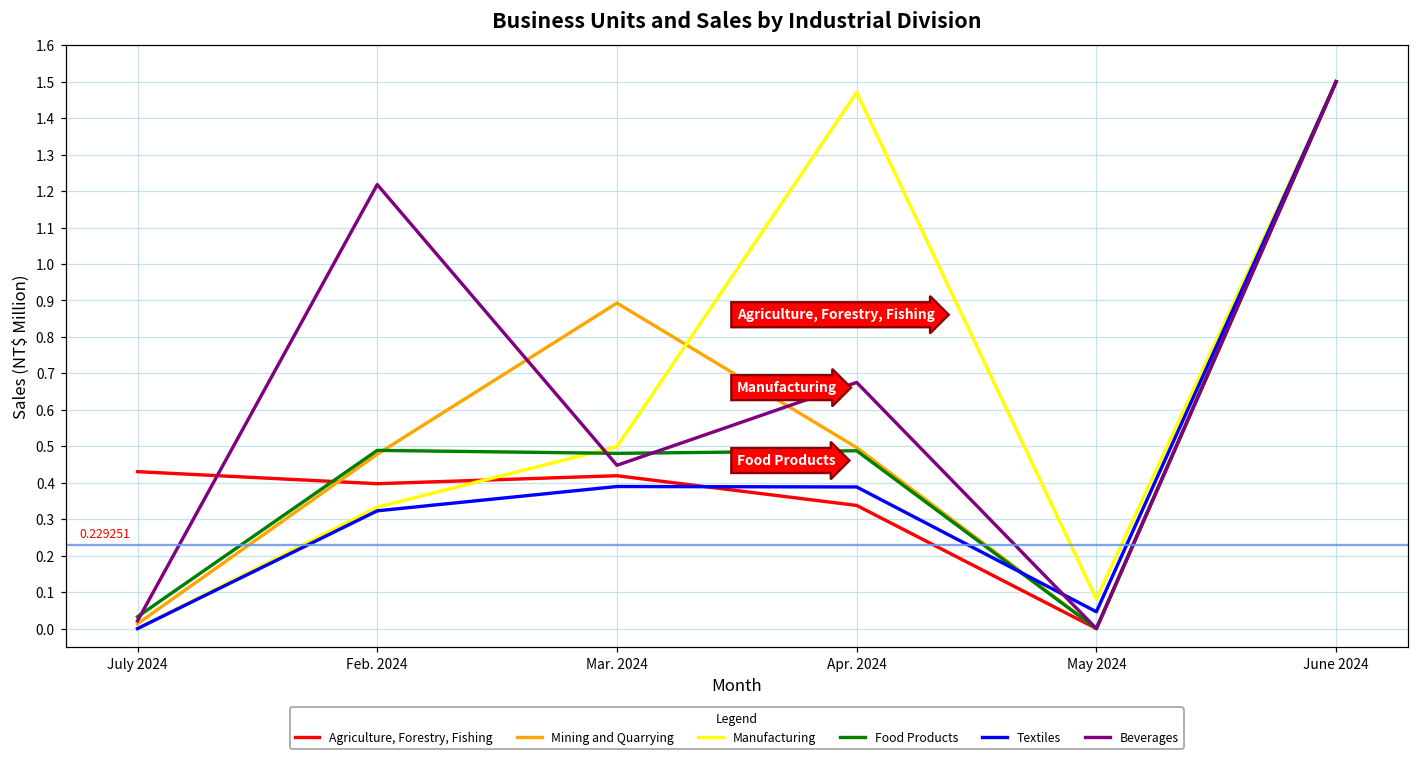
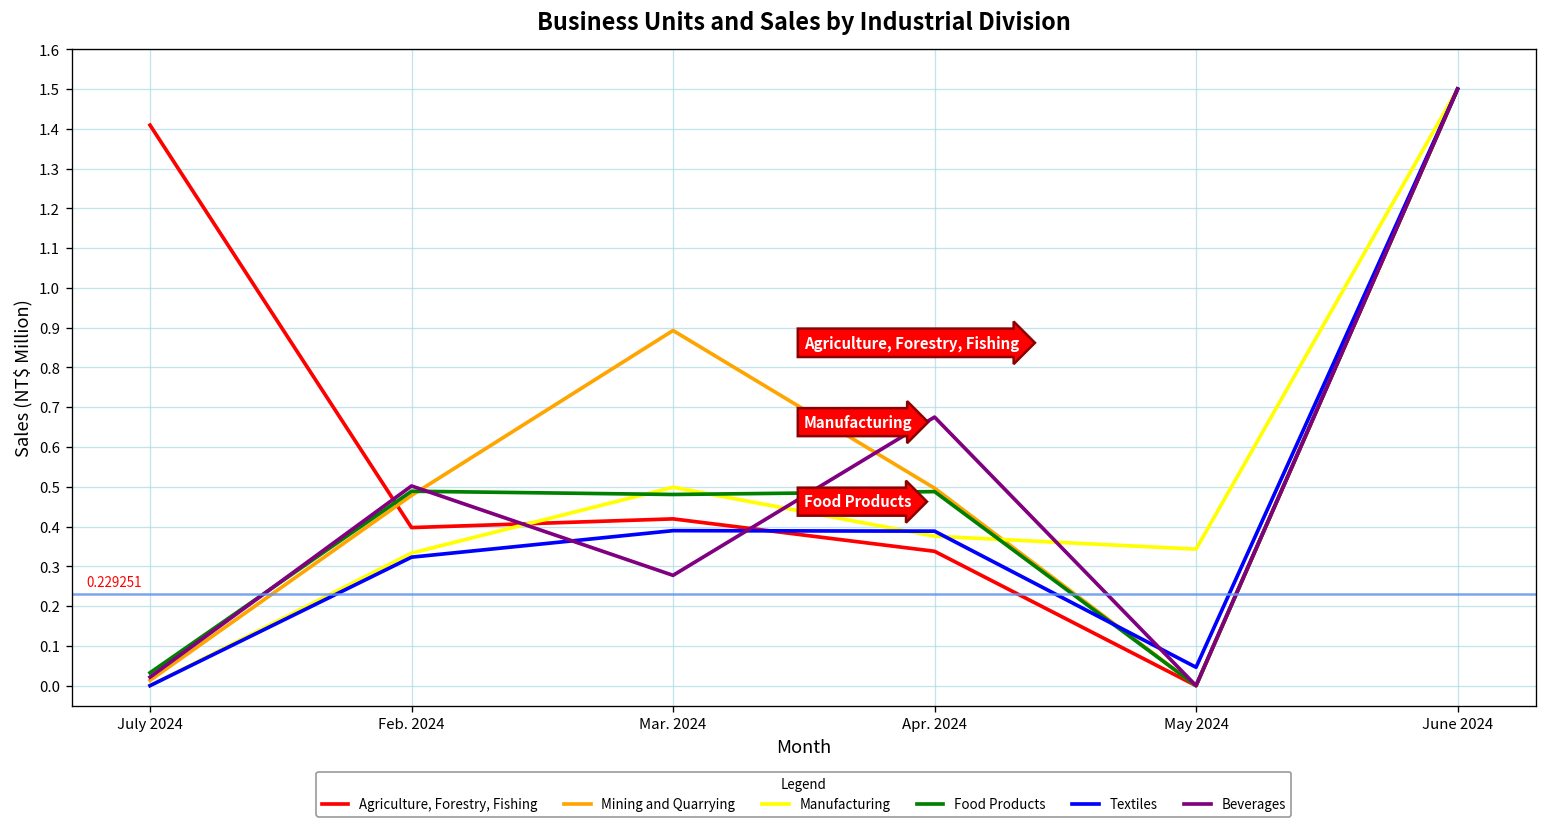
  {
    "Agriculture, Forestry, Fishing": {
-     "July 2024": 0.43,
+     "July 2024": 1.41,
      "Feb. 2024": 0.40,
      "Mar. 2024": 0.42,
      "Apr. 2024": 0.34
    },
    "Mining and Quarrying": {
      "July 2024": 0.01,
      "Feb. 2024": 0.48,
      "Mar. 2024": 0.89,
      "Apr. 2024": 0.50
    },
    "Manufacturing": {
      "Feb. 2024": 0.33,
      "Mar. 2024": 0.50,
-     "Apr. 2024": 1.47,
-     "May 2024": 0.08
+     "Apr. 2024": 0.38,
+     "May 2024": 0.34
    },
    "Food Products": {
      "July 2024": 0.03,
      "Feb. 2024": 0.49,
      "Mar. 2024": 0.48,
      "Apr. 2024": 0.49
    },
    "Textiles": {
      "Feb. 2024": 0.32,
      "Mar. 2024": 0.39,
      "Apr. 2024": 0.39,
      "May 2024": 0.05
    },
    "Beverages": {
      "July 2024": 0.02,
-     "Feb. 2024": 1.22,
-     "Mar. 2024": 0.45,
+     "Feb. 2024": 0.50,
+     "Mar. 2024": 0.28,
      "Apr. 2024": 0.68
    }
  }
